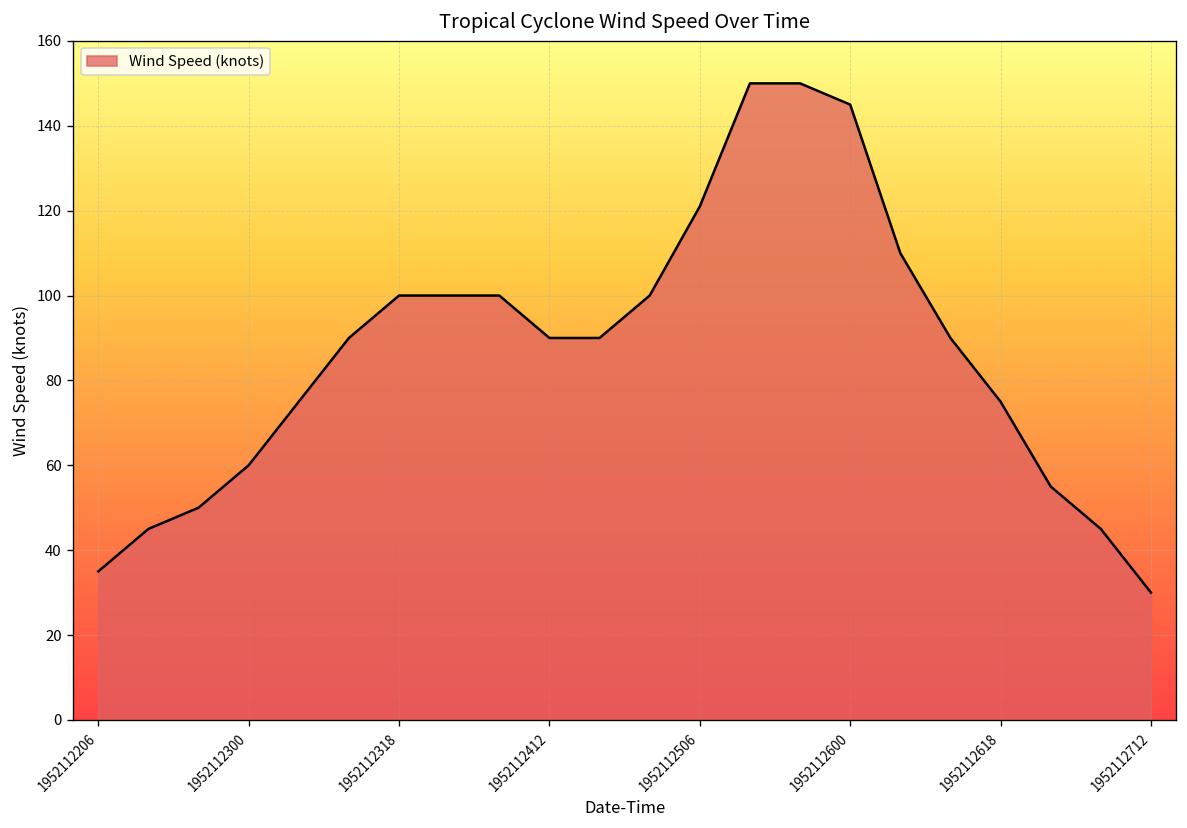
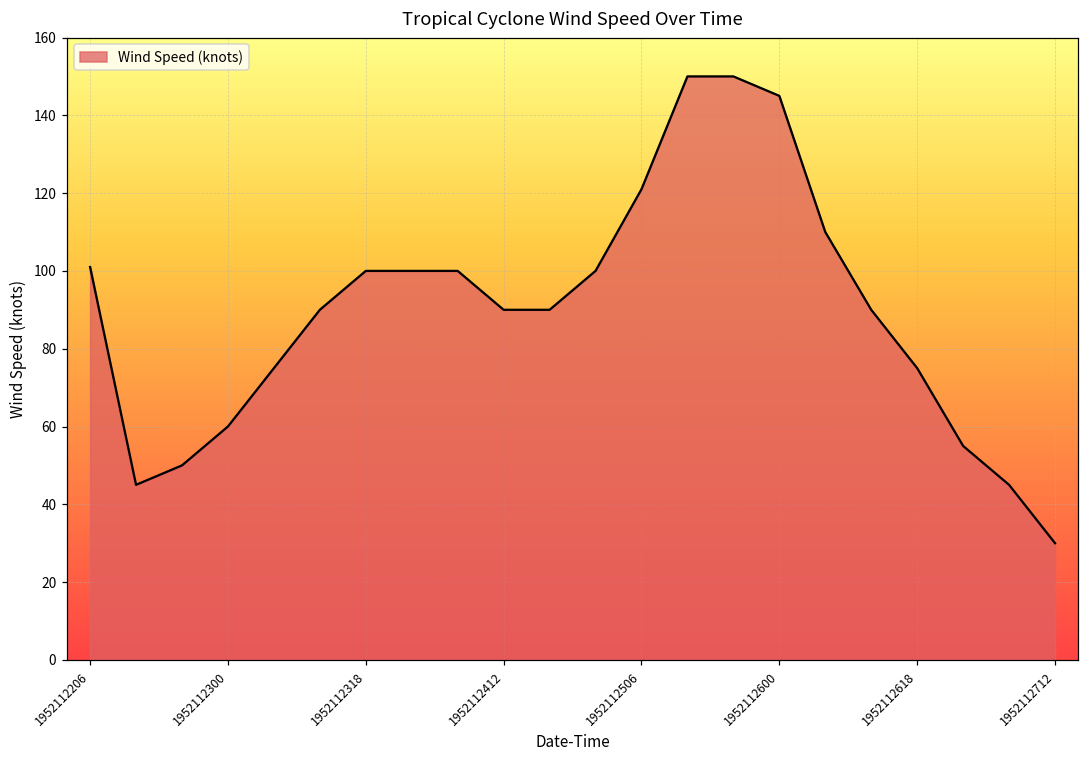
  {
-   "1952112206": 35,
+   "1952112206": 101,
    "1952112300": 60,
    "1952112318": 100,
    "1952112412": 90,
    "1952112506": 121,
    "1952112600": 145,
    "1952112618": 75,
    "1952112712": 30
  }
